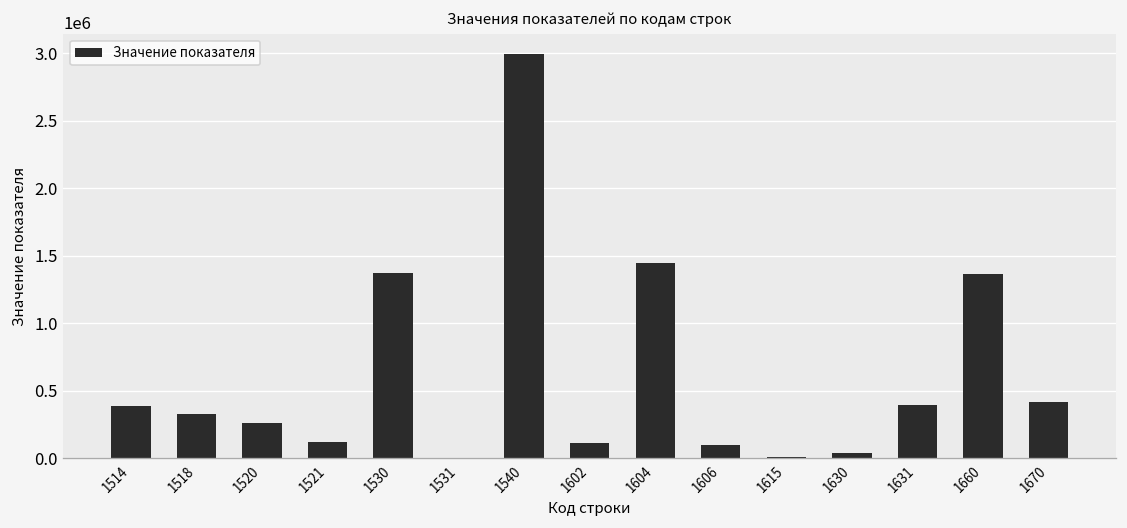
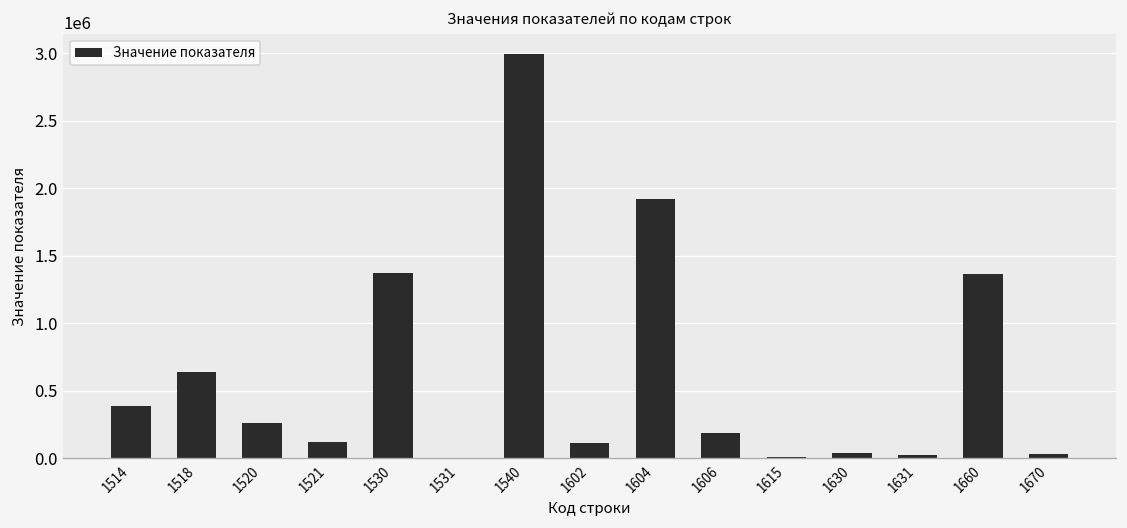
  {
    "1514": 390000,
-   "1518": 330000,
+   "1518": 640000,
    "1520": 260000,
    "1521": 120000,
    "1530": 1370000,
    "1540": 2990000,
    "1602": 110000,
-   "1604": 1450000,
-   "1606": 100000,
+   "1604": 1920000,
+   "1606": 190000,
    "1630": 40000,
-   "1631": 390000,
+   "1631": 30000,
    "1660": 1370000,
-   "1670": 420000
+   "1670": 30000
  }
